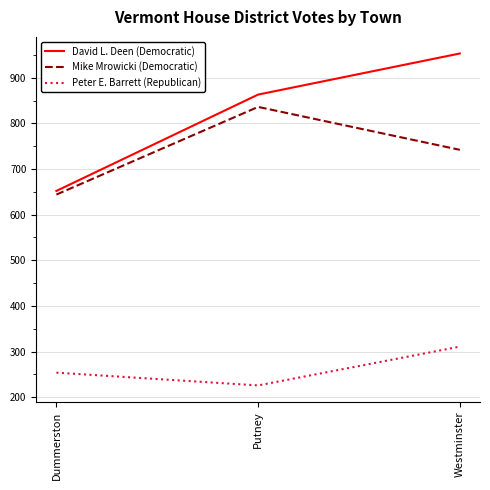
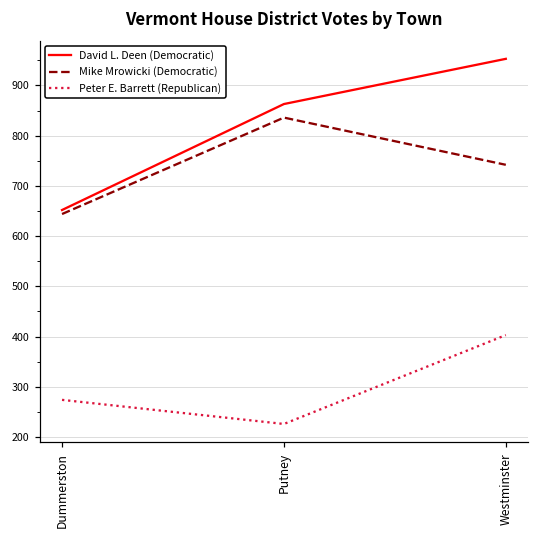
  {
    "David L. Deen (Democratic)": {
      "Dummerston": 650,
      "Putney": 860,
      "Westminster": 950
    },
    "Mike Mrowicki (Democratic)": {
      "Dummerston": 640,
      "Putney": 840,
      "Westminster": 740
    },
    "Peter E. Barrett (Republican)": {
-     "Dummerston": 250,
+     "Dummerston": 270,
      "Putney": 230,
-     "Westminster": 310
+     "Westminster": 400
    }
  }
